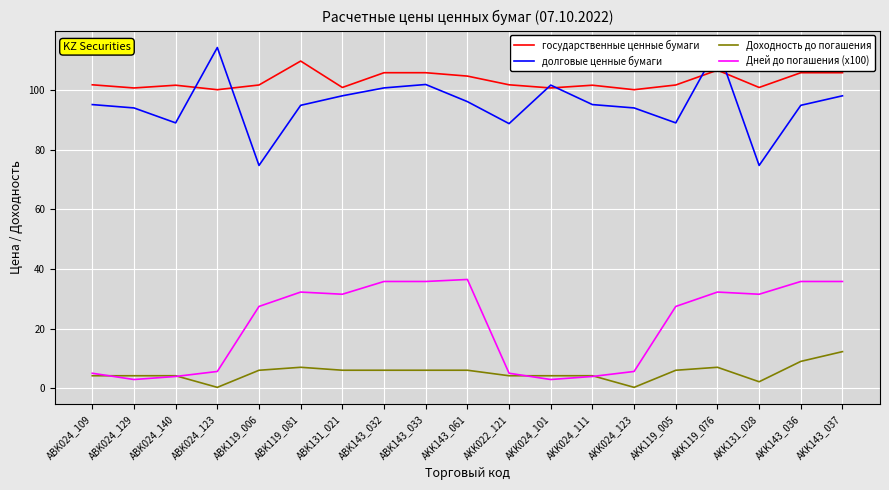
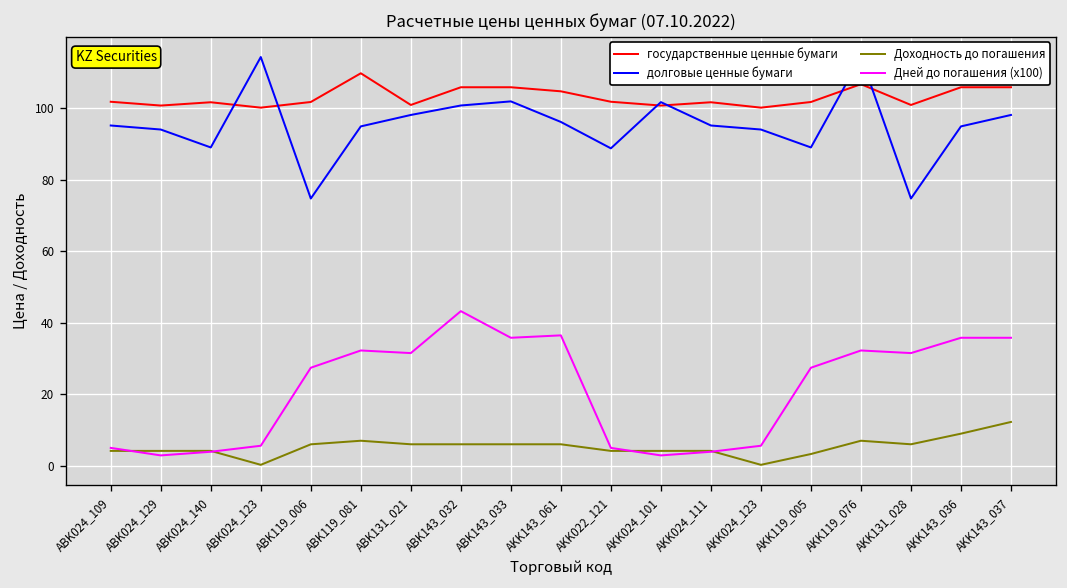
  {
    "государственные ценные бумаги": {
      "ABK024_109": 102,
      "ABK024_129": 101,
      "ABK024_140": 102,
      "ABK024_123": 100,
      "ABK119_006": 102,
      "ABK119_081": 110,
      "ABK131_021": 101,
      "ABK143_032": 106,
      "ABK143_033": 106,
      "AKK143_061": 105,
      "AKK022_121": 102,
      "AKK024_101": 101,
      "AKK024_111": 102,
      "AKK024_123": 100,
      "AKK119_005": 102,
      "AKK131_028": 101,
      "AKK143_036": 106,
      "AKK143_037": 106
    },
    "долговые ценные бумаги": {
      "ABK024_109": 95,
      "ABK024_129": 94,
      "ABK024_140": 89,
      "ABK024_123": 114,
      "ABK119_006": 75,
      "ABK119_081": 95,
      "ABK131_021": 98,
      "ABK143_032": 101,
      "ABK143_033": 102,
      "AKK143_061": 96,
      "AKK022_121": 89,
      "AKK024_101": 102,
      "AKK024_111": 95,
      "AKK024_123": 94,
      "AKK119_005": 89,
      "AKK131_028": 75,
      "AKK143_036": 95,
      "AKK143_037": 98
    },
    "Доходность до погашения": {
      "ABK024_109": 4,
      "ABK024_129": 4,
      "ABK024_123": 0,
      "ABK119_006": 6,
      "ABK119_081": 7,
      "ABK131_021": 6,
      "ABK143_032": 6,
      "ABK143_033": 6,
      "AKK143_061": 6,
      "AKK022_121": 4,
      "AKK024_101": 4,
      "AKK024_123": 0,
-     "AKK119_005": 6,
+     "AKK119_005": 3,
      "AKK119_076": 7,
-     "AKK131_028": 2,
+     "AKK131_028": 6,
      "AKK143_036": 9,
      "AKK143_037": 12
    },
    "Дней до погашения (x100)": {
      "ABK024_109": 5,
      "ABK024_129": 3,
      "ABK024_123": 6,
      "ABK119_006": 27,
      "ABK119_081": 32,
      "ABK131_021": 32,
-     "ABK143_032": 36,
+     "ABK143_032": 43,
      "ABK143_033": 36,
      "AKK143_061": 37,
      "AKK022_121": 5,
      "AKK024_101": 3,
      "AKK024_123": 6,
      "AKK119_005": 27,
      "AKK119_076": 32,
      "AKK131_028": 32,
      "AKK143_036": 36,
      "AKK143_037": 36
    }
  }
